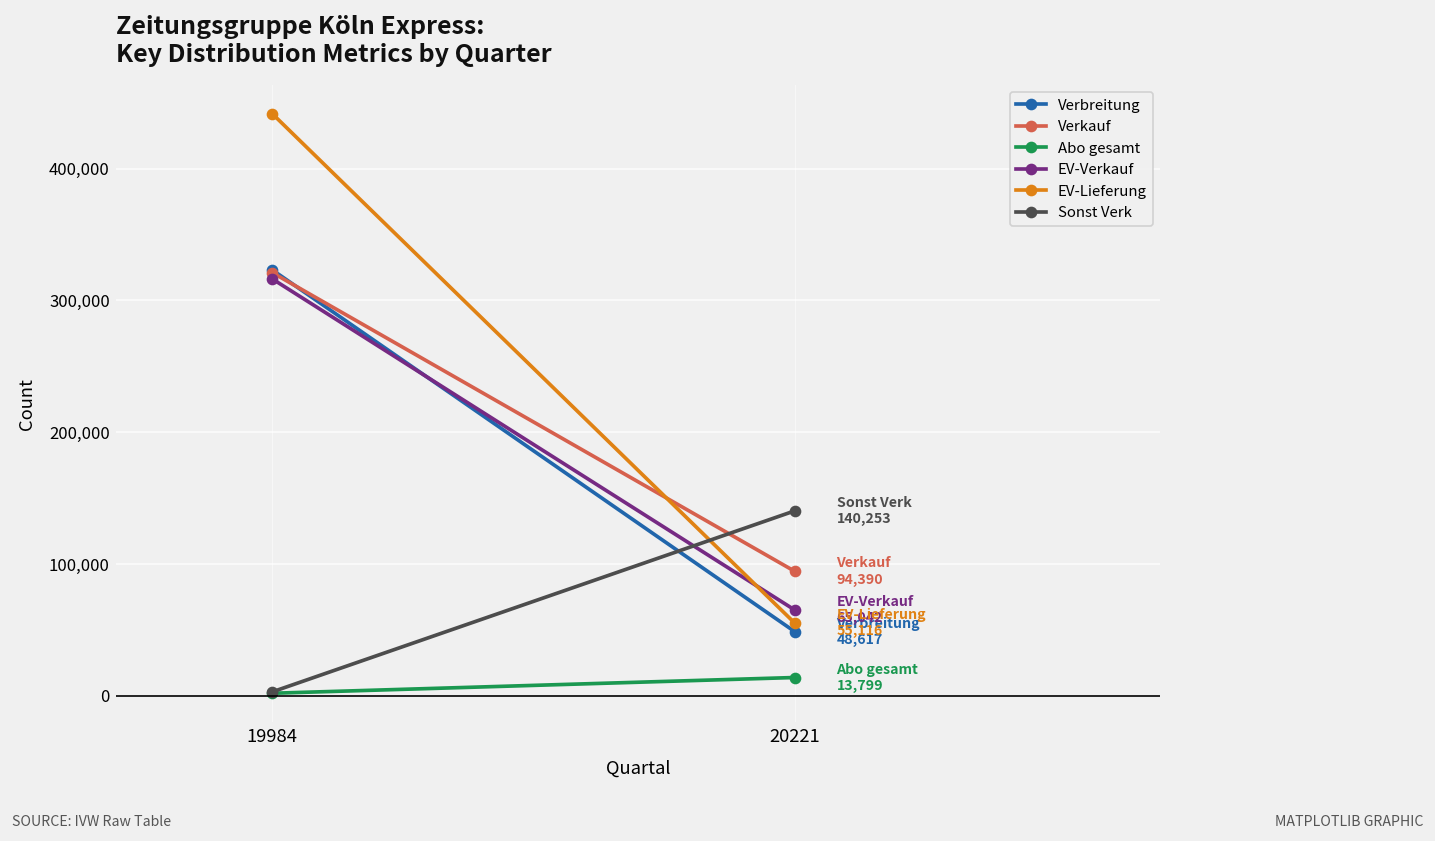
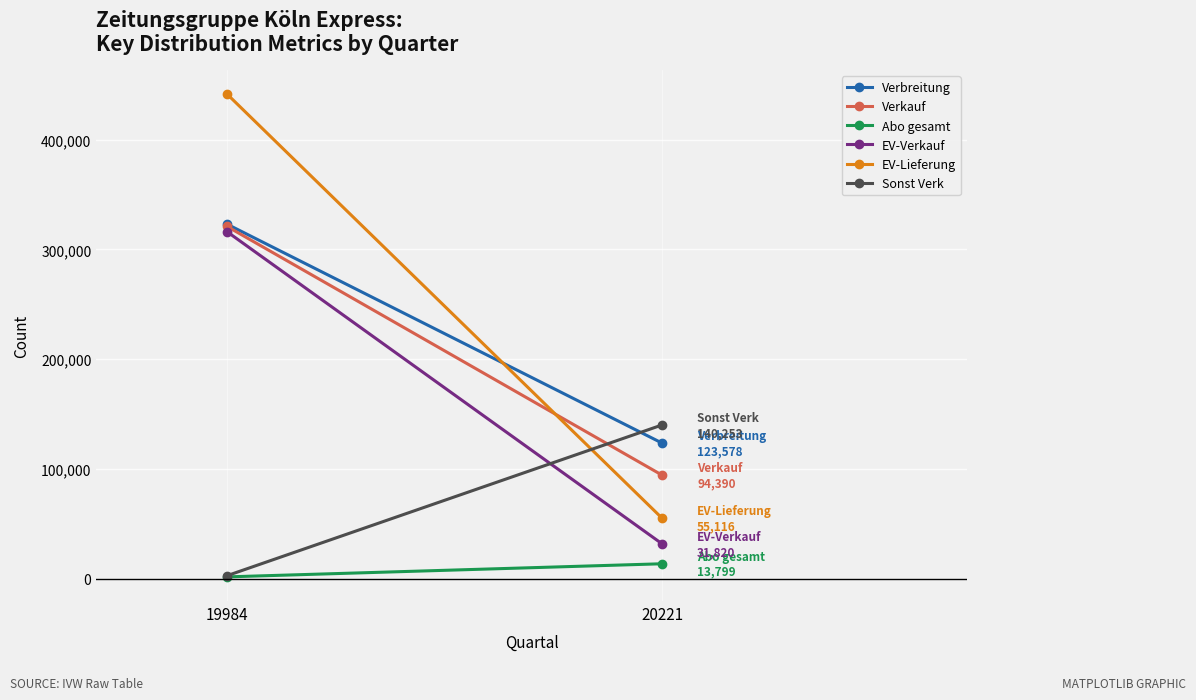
  {
    "Verbreitung": {
-     "20221": "48,617"
+     "20221": "123,578"
    },
    "Verkauf": {
      "20221": "94,000"
    },
    "Abo gesamt": {
      "20221": "14,000"
    },
    "EV-Verkauf": {
-     "20221": "65,042"
+     "20221": "31,820"
    },
    "EV-Lieferung": {
      "19984": "442,000",
      "20221": "55,000"
    },
    "Sonst Verk": {
      "20221": "140,000"
    }
  }
